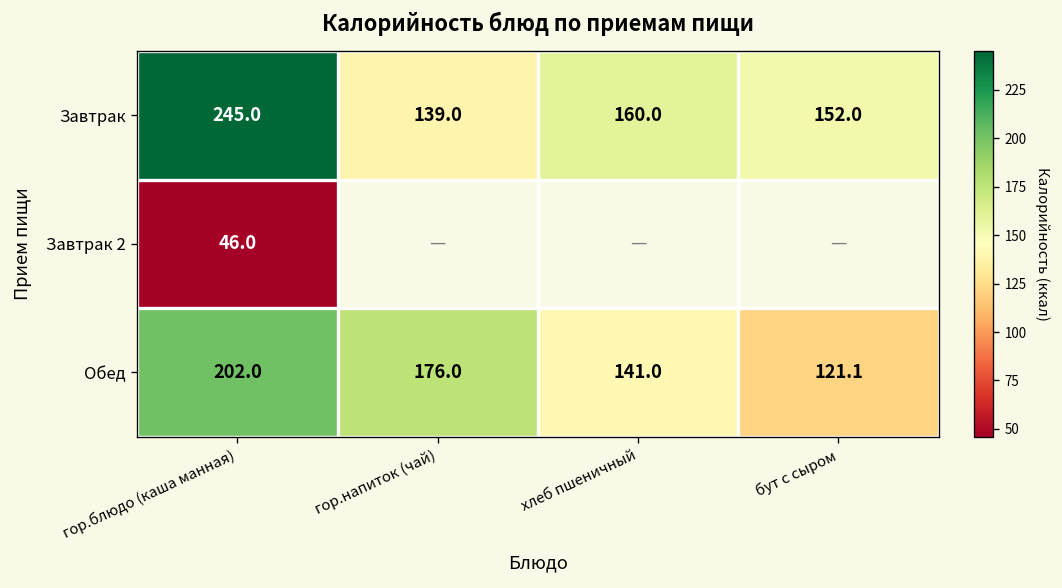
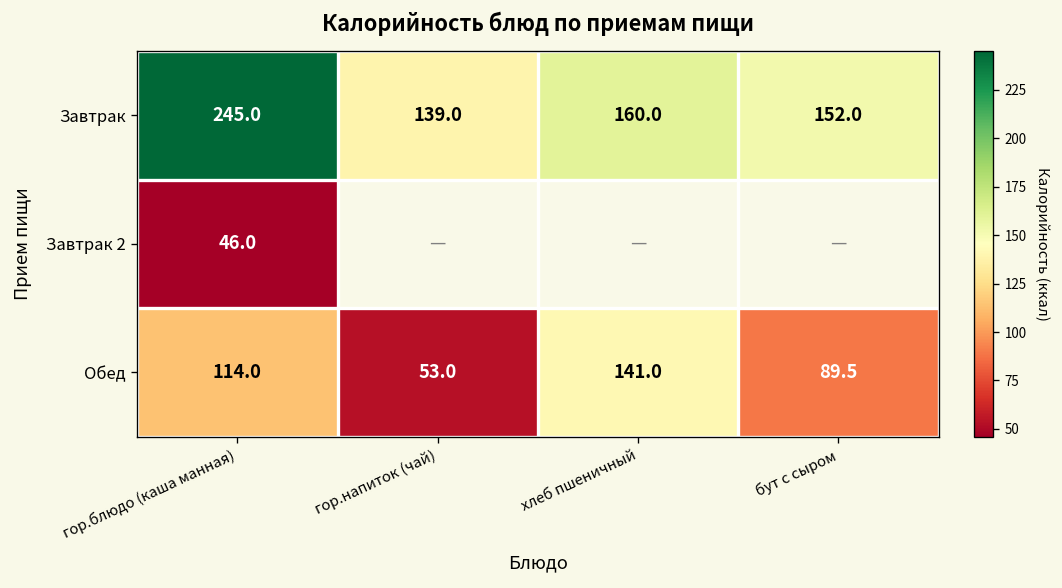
  {
    "Завтрак": {
      "гор.блюдо (каша манная)": 245.0,
      "гор.напиток (чай)": 139.0,
      "хлеб пшеничный": 160.0,
      "бут с сыром": 152.0
    },
    "Завтрак 2": {
      "гор.блюдо (каша манная)": 46.0
    },
    "Обед": {
-     "гор.блюдо (каша манная)": 202.0,
-     "гор.напиток (чай)": 176.0,
+     "гор.блюдо (каша манная)": 114.0,
+     "гор.напиток (чай)": 53.0,
      "хлеб пшеничный": 141.0,
-     "бут с сыром": 121.1
+     "бут с сыром": 89.5
    }
  }
